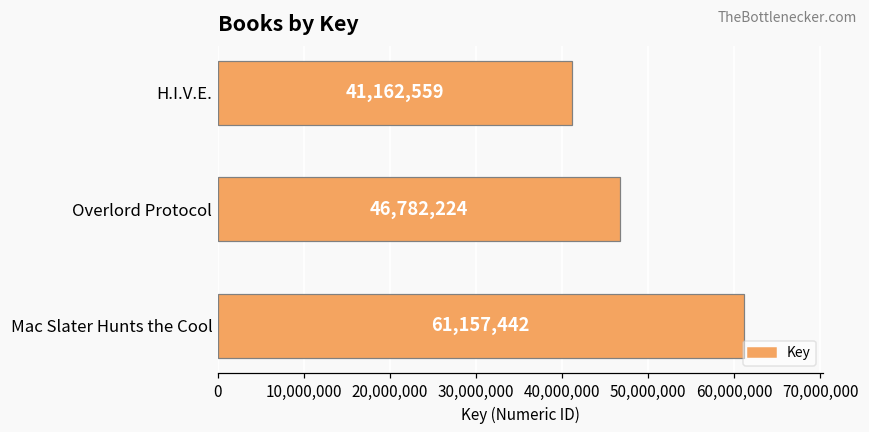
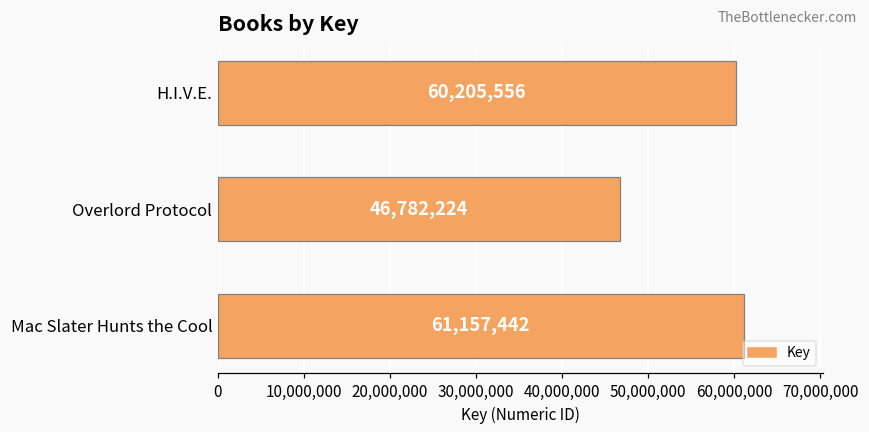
  {
-   "H.I.V.E.": "41,162,559",
+   "H.I.V.E.": "60,205,556",
    "Overlord Protocol": "46,782,224",
    "Mac Slater Hunts the Cool": "61,157,442"
  }
